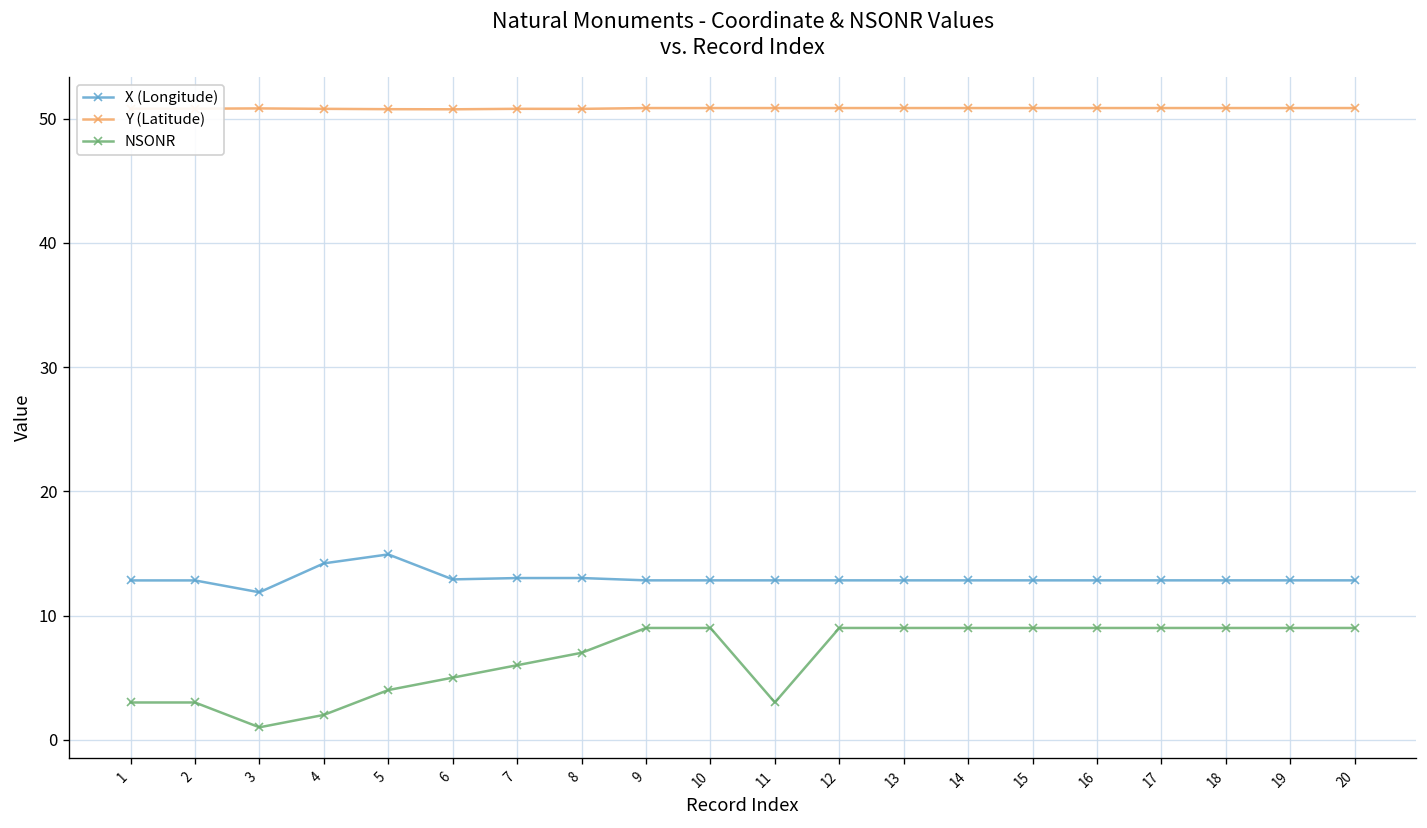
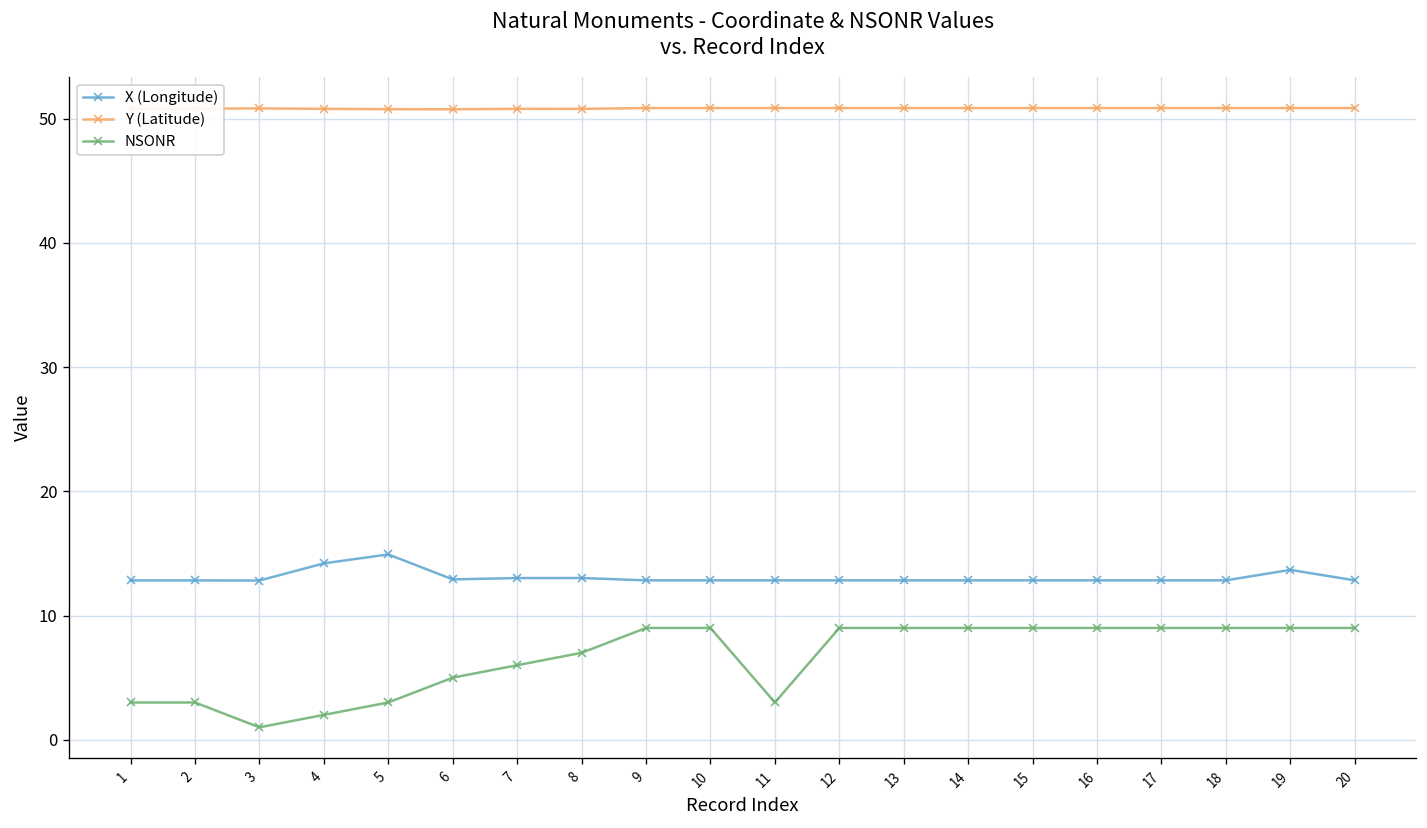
  {
    "X (Longitude)": {
      "1": 12.8,
      "2": 12.8,
-     "3": 11.9,
+     "3": 12.8,
      "4": 14.2,
      "5": 14.9,
      "6": 12.9,
      "7": 13.0,
      "8": 13.0,
      "9": 12.8,
      "10": 12.8,
      "11": 12.8,
      "12": 12.8,
      "13": 12.8,
      "14": 12.8,
      "15": 12.8,
      "16": 12.8,
      "17": 12.8,
      "18": 12.8,
-     "19": 12.8,
+     "19": 13.7,
      "20": 12.8
    },
    "Y (Latitude)": {
      "3": 50.8,
      "4": 50.8,
      "5": 50.8,
      "6": 50.8,
      "7": 50.8,
      "8": 50.8,
      "9": 50.9,
      "10": 50.9,
      "11": 50.9,
      "12": 50.9,
      "13": 50.9,
      "14": 50.9,
      "15": 50.9,
      "16": 50.9,
      "17": 50.9,
      "18": 50.9,
      "19": 50.9,
      "20": 50.9
    },
    "NSONR": {
      "1": 3,
      "2": 3,
      "3": 1,
      "4": 2,
-     "5": 4,
+     "5": 3,
      "6": 5,
      "7": 6,
      "8": 7,
      "9": 9,
      "10": 9,
      "11": 3,
      "12": 9,
      "13": 9,
      "14": 9,
      "15": 9,
      "16": 9,
      "17": 9,
      "18": 9,
      "19": 9,
      "20": 9
    }
  }
